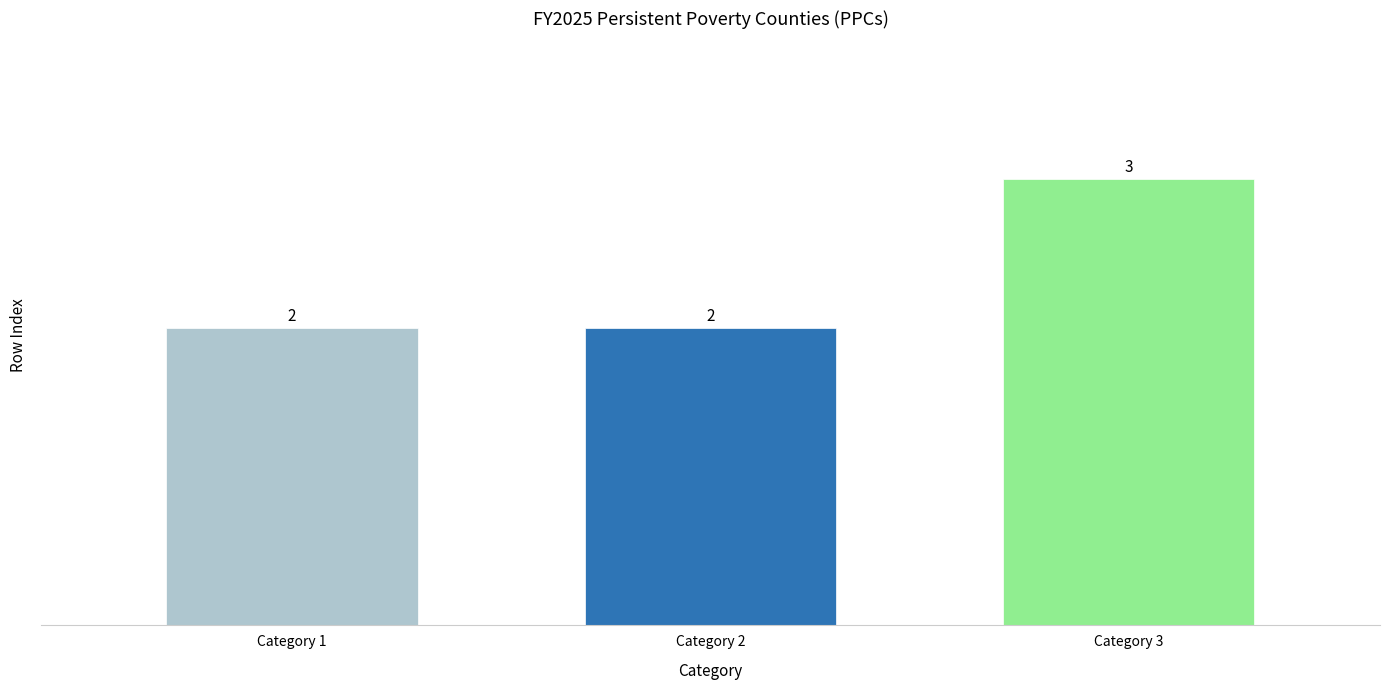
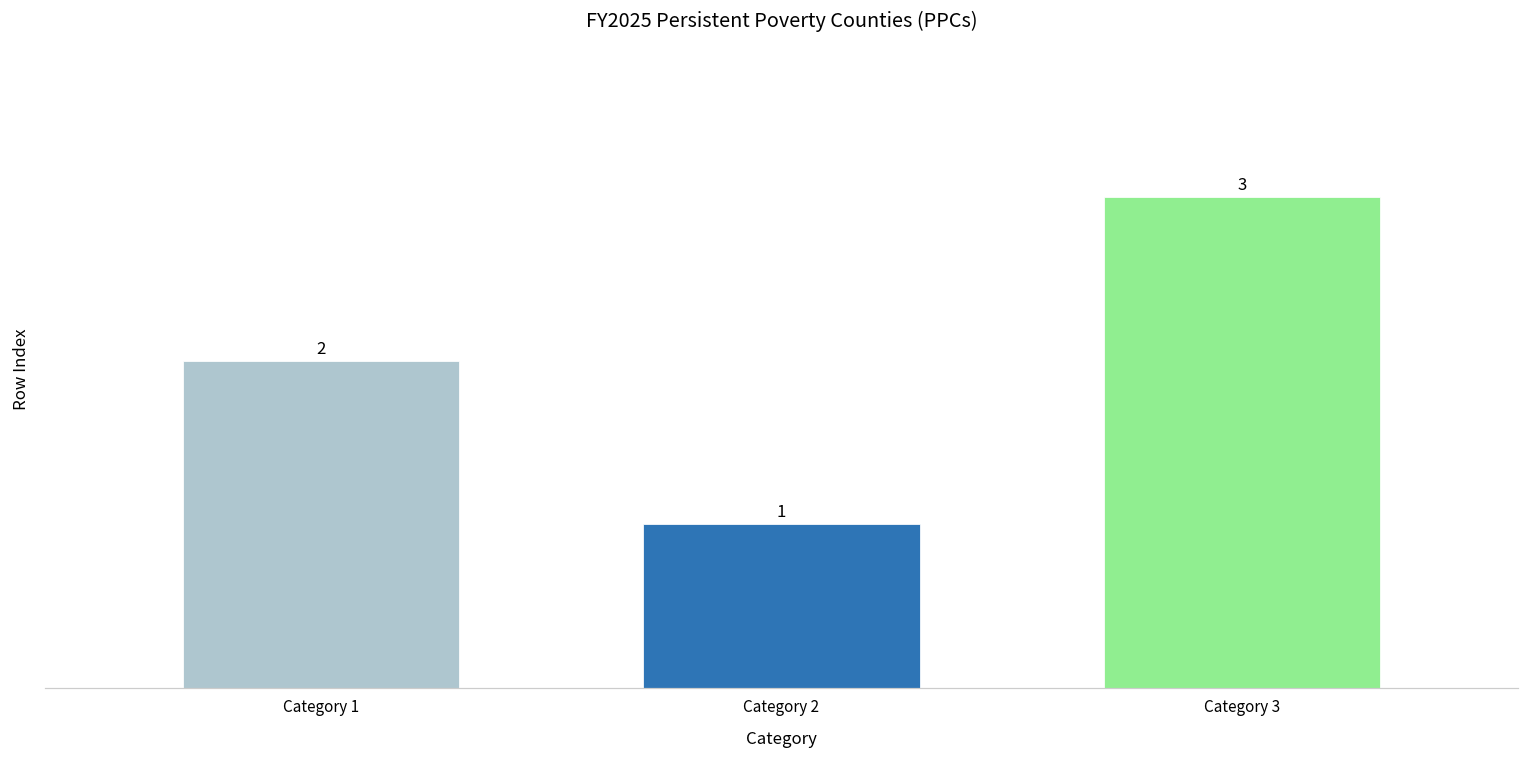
  {
    "Category 1": 2,
-   "Category 2": 2,
+   "Category 2": 1,
    "Category 3": 3
  }
